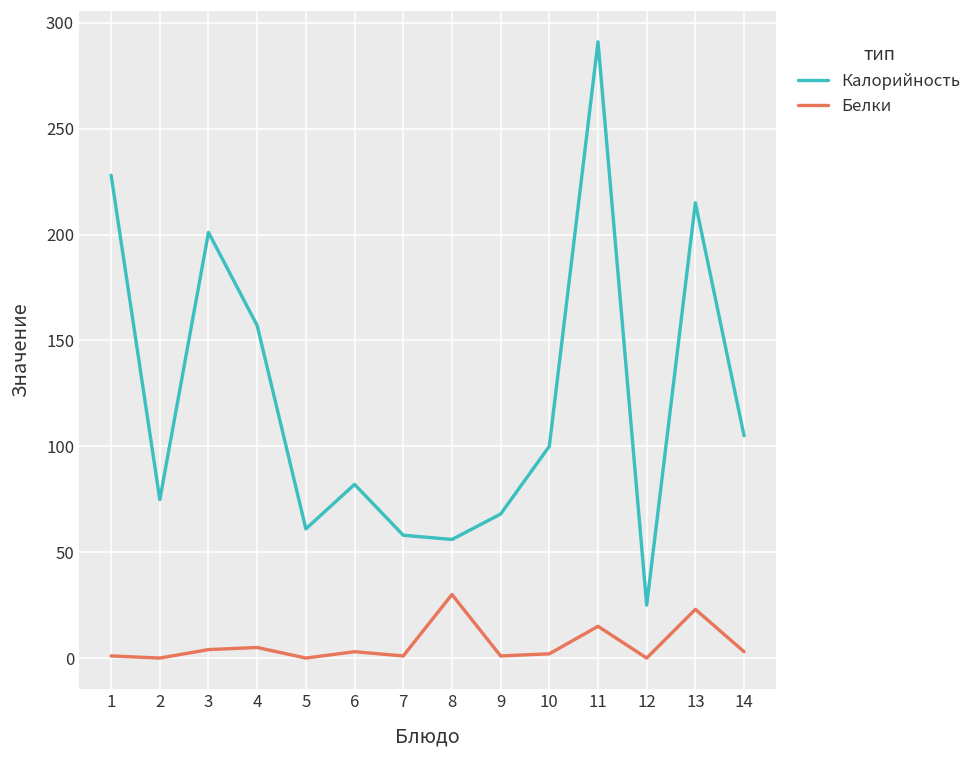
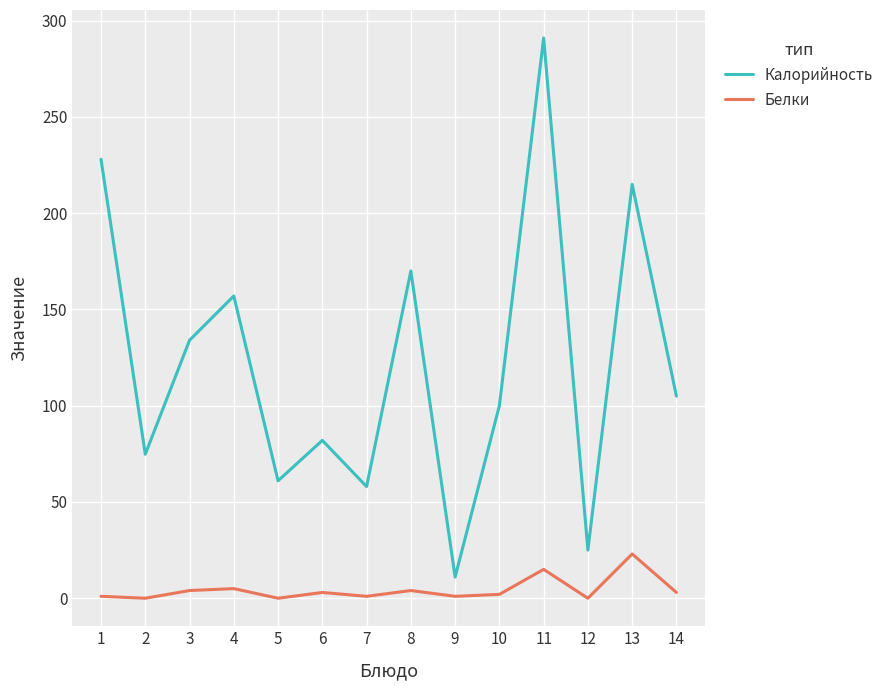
  {
    "Калорийность": {
      "1": 228,
      "2": 75,
-     "3": 201,
+     "3": 134,
      "4": 157,
      "5": 61,
      "6": 82,
      "7": 58,
-     "8": 56,
-     "9": 68,
+     "8": 170,
+     "9": 11,
      "10": 100,
      "11": 291,
      "12": 25,
      "13": 215,
      "14": 105
    },
    "Белки": {
      "1": 1,
      "2": 0,
      "3": 4,
      "4": 5,
      "5": 0,
      "6": 3,
      "7": 1,
-     "8": 30,
+     "8": 4,
      "9": 1,
      "10": 2,
      "11": 15,
      "12": 0,
      "13": 23,
      "14": 3
    }
  }
